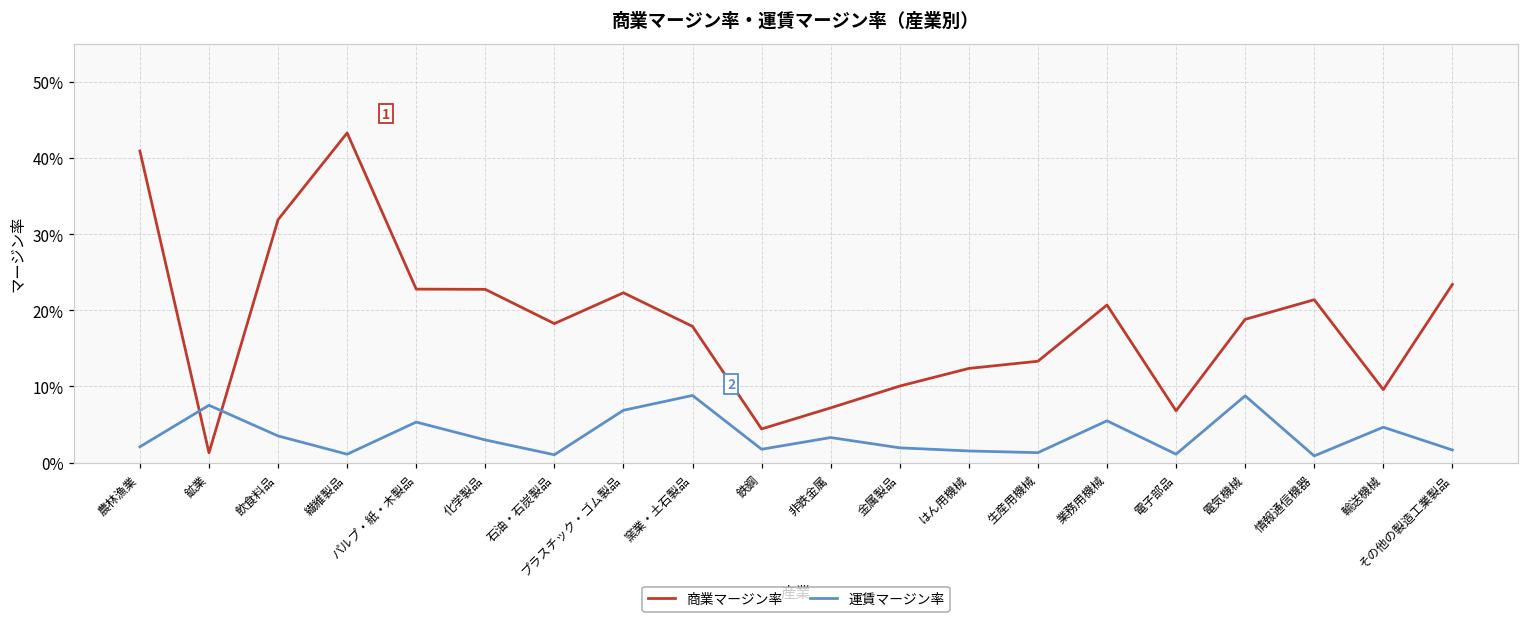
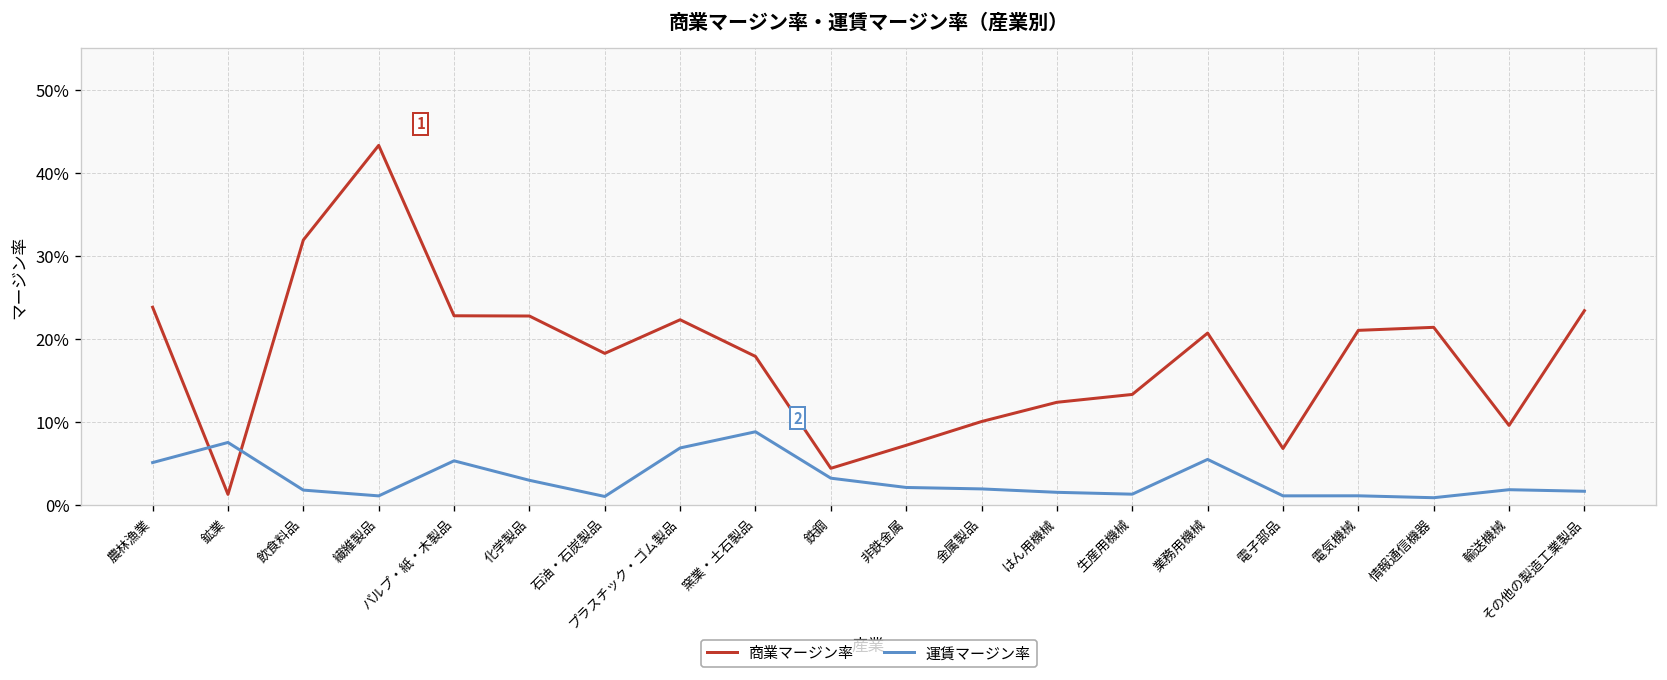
  {
    "商業マージン率": {
-     "農林漁業": "41%",
+     "農林漁業": "24%",
      "鉱業": "1%",
      "飲食料品": "32%",
      "繊維製品": "43%",
      "パルプ・紙・木製品": "23%",
      "化学製品": "23%",
      "石油・石炭製品": "18%",
      "プラスチック・ゴム製品": "22%",
      "窯業・土石製品": "18%",
      "鉄鋼": "4%",
      "非鉄金属": "7%",
      "金属製品": "10%",
      "はん用機械": "12%",
      "生産用機械": "13%",
      "業務用機械": "21%",
      "電子部品": "7%",
-     "電気機械": "19%",
+     "電気機械": "21%",
      "情報通信機器": "21%",
      "輸送機械": "10%",
      "その他の製造工業製品": "23%"
    },
    "運賃マージン率": {
-     "農林漁業": "2%",
+     "農林漁業": "5%",
      "鉱業": "8%",
-     "飲食料品": "3%",
+     "飲食料品": "2%",
      "繊維製品": "1%",
      "パルプ・紙・木製品": "5%",
      "化学製品": "3%",
      "石油・石炭製品": "1%",
      "プラスチック・ゴム製品": "7%",
      "窯業・土石製品": "9%",
-     "鉄鋼": "2%",
-     "非鉄金属": "3%",
+     "鉄鋼": "3%",
+     "非鉄金属": "2%",
      "金属製品": "2%",
      "はん用機械": "2%",
      "生産用機械": "1%",
      "業務用機械": "5%",
      "電子部品": "1%",
-     "電気機械": "9%",
+     "電気機械": "1%",
      "情報通信機器": "1%",
-     "輸送機械": "5%",
+     "輸送機械": "2%",
      "その他の製造工業製品": "2%"
    }
  }
